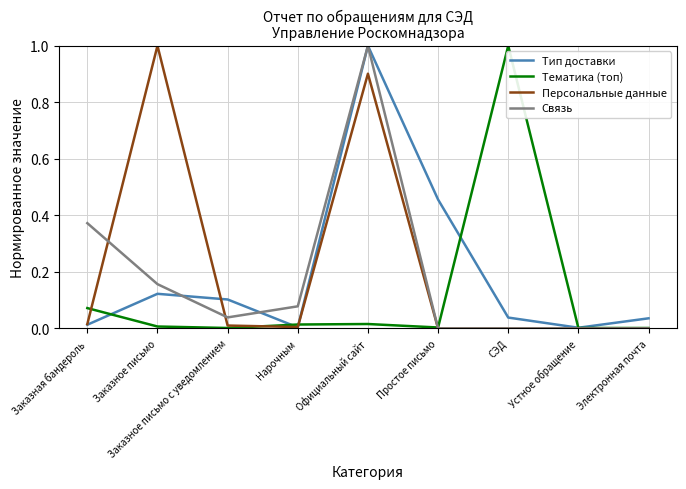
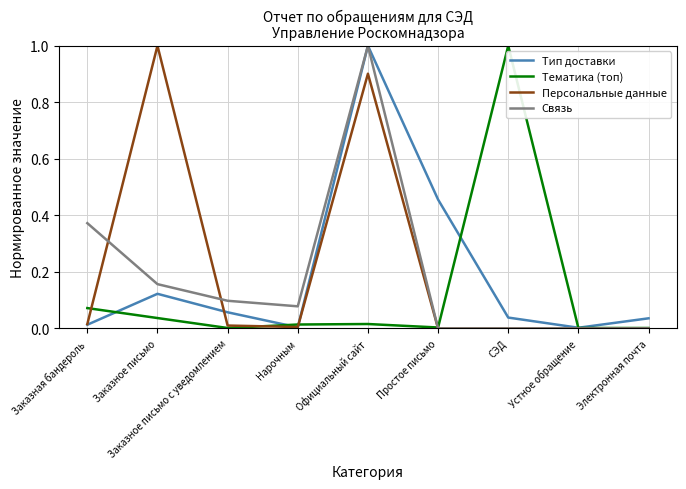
  {
    "Тип доставки": {
      "Заказное письмо": 0.12,
-     "Заказное письмо с уведомлением": 0.10,
+     "Заказное письмо с уведомлением": 0.06,
      "Простое письмо": 0.46,
      "СЭД": 0.04,
      "Электронная почта": 0.04
    },
    "Тематика (топ)": {
      "Заказная бандероль": 0.07,
-     "Заказное письмо": 0.01,
+     "Заказное письмо": 0.04,
      "Официальный сайт": 0.02,
      "СЭД": 1.00
    },
    "Персональные данные": {
      "Заказное письмо": 1.00,
      "Официальный сайт": 0.90
    },
    "Связь": {
      "Заказная бандероль": 0.37,
      "Заказное письмо": 0.16,
-     "Заказное письмо с уведомлением": 0.04,
+     "Заказное письмо с уведомлением": 0.10,
      "Нарочным": 0.08
    }
  }
